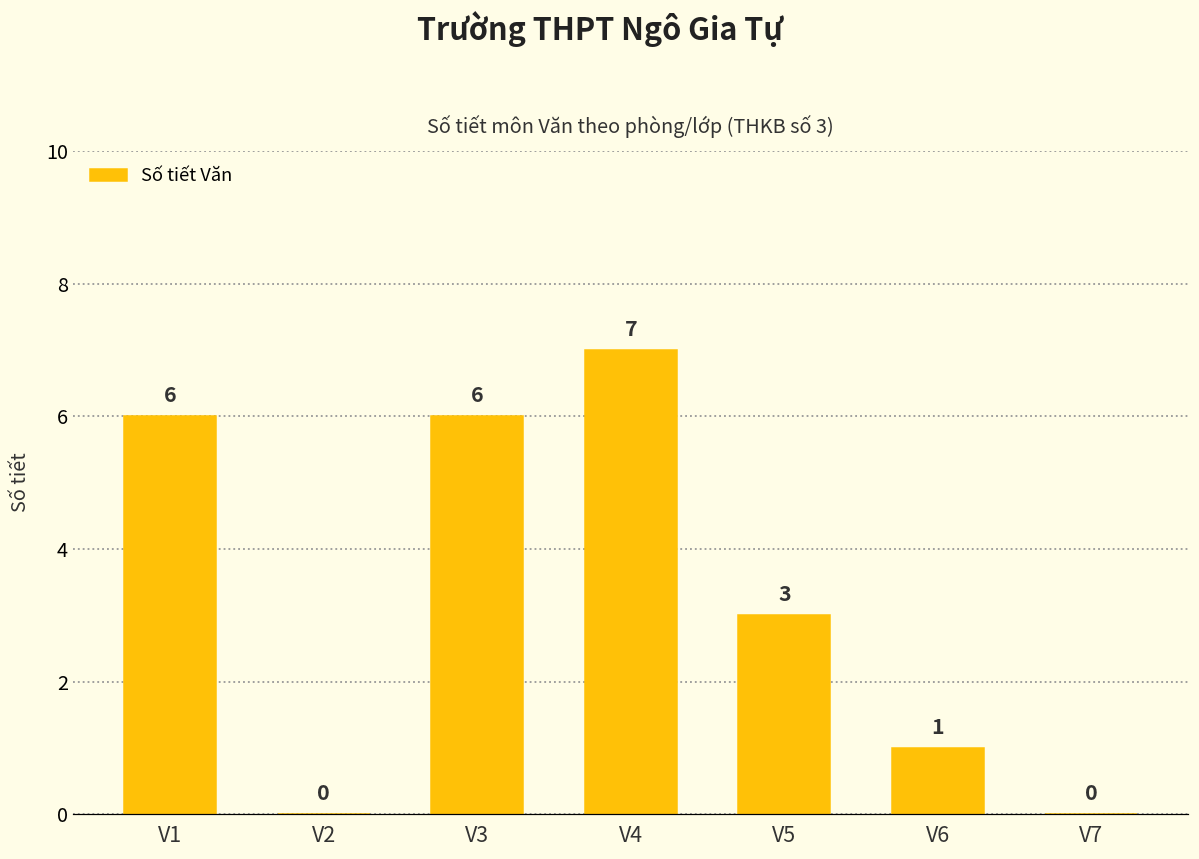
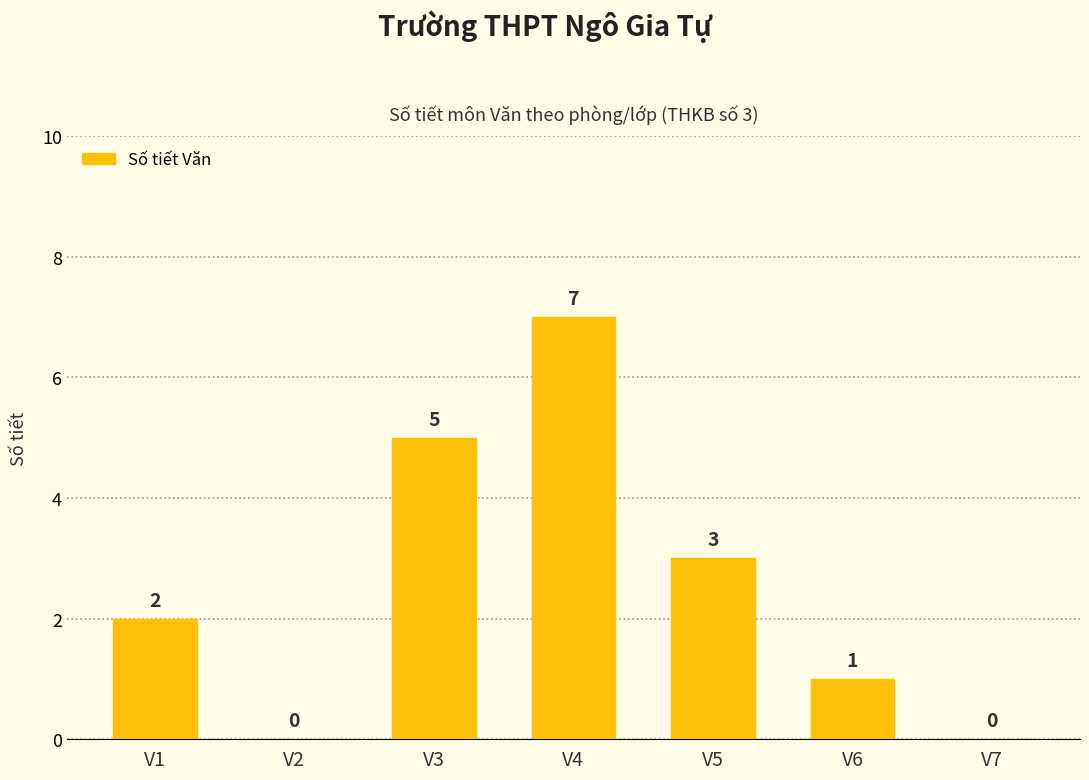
  {
-   "V1": 6,
+   "V1": 2,
    "V2": 0,
-   "V3": 6,
+   "V3": 5,
    "V4": 7,
    "V5": 3,
    "V6": 1,
    "V7": 0
  }
